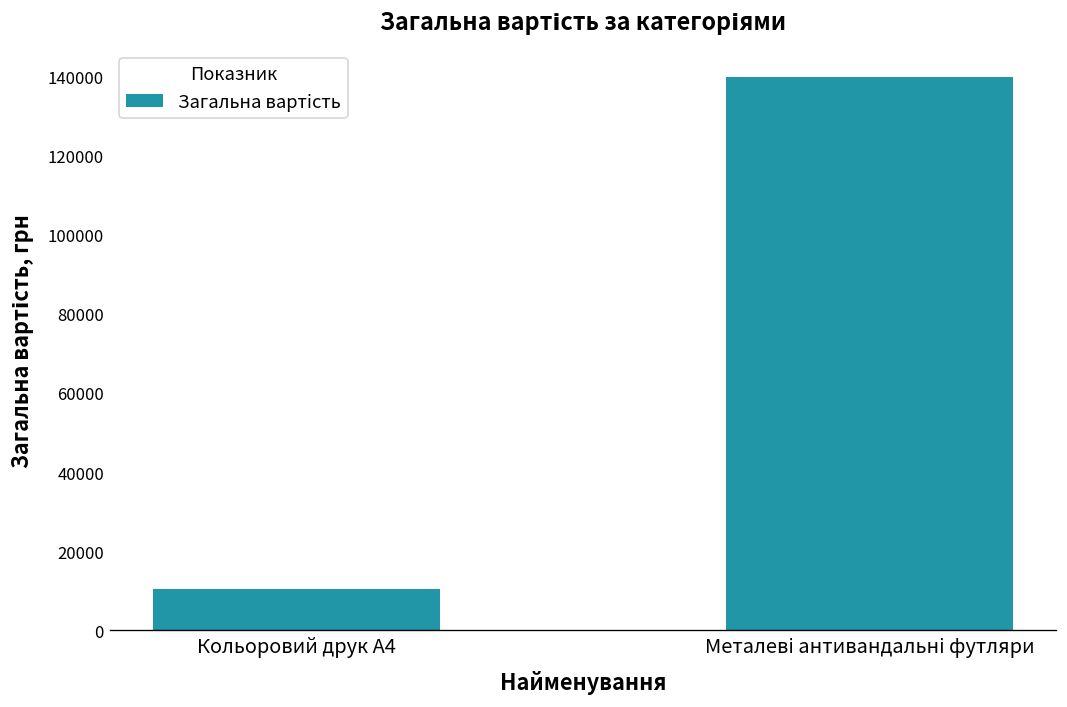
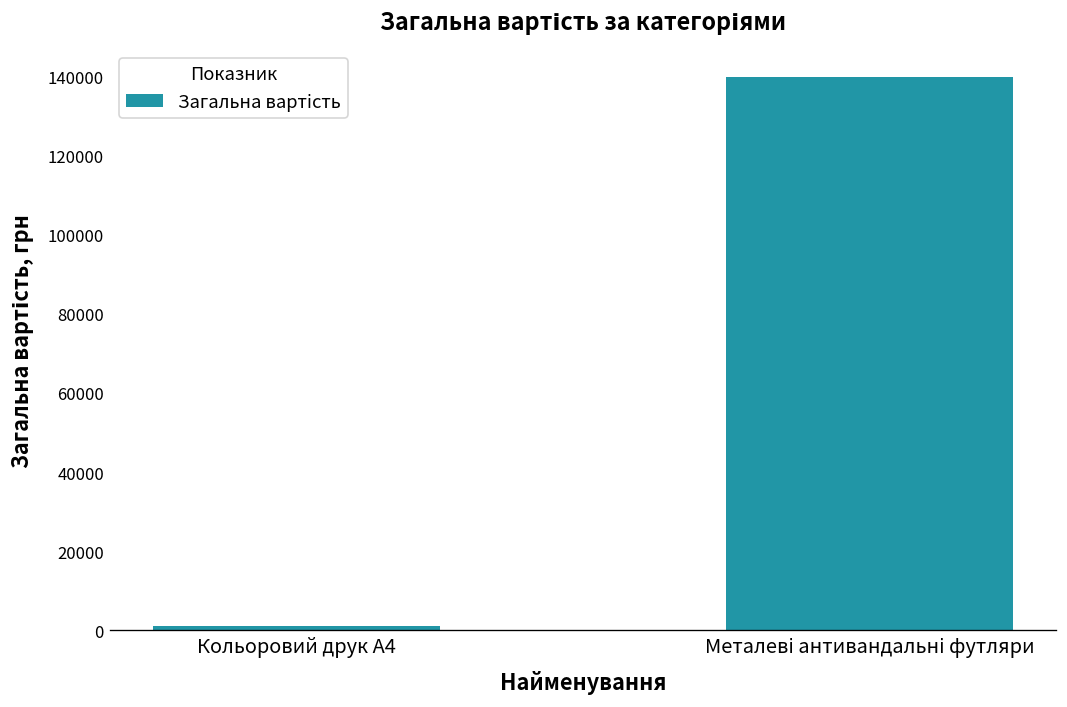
  {
-   "Кольоровий друк А4": 10000,
+   "Кольоровий друк А4": 1000,
    "Металеві антивандальні футляри": 140000
  }
